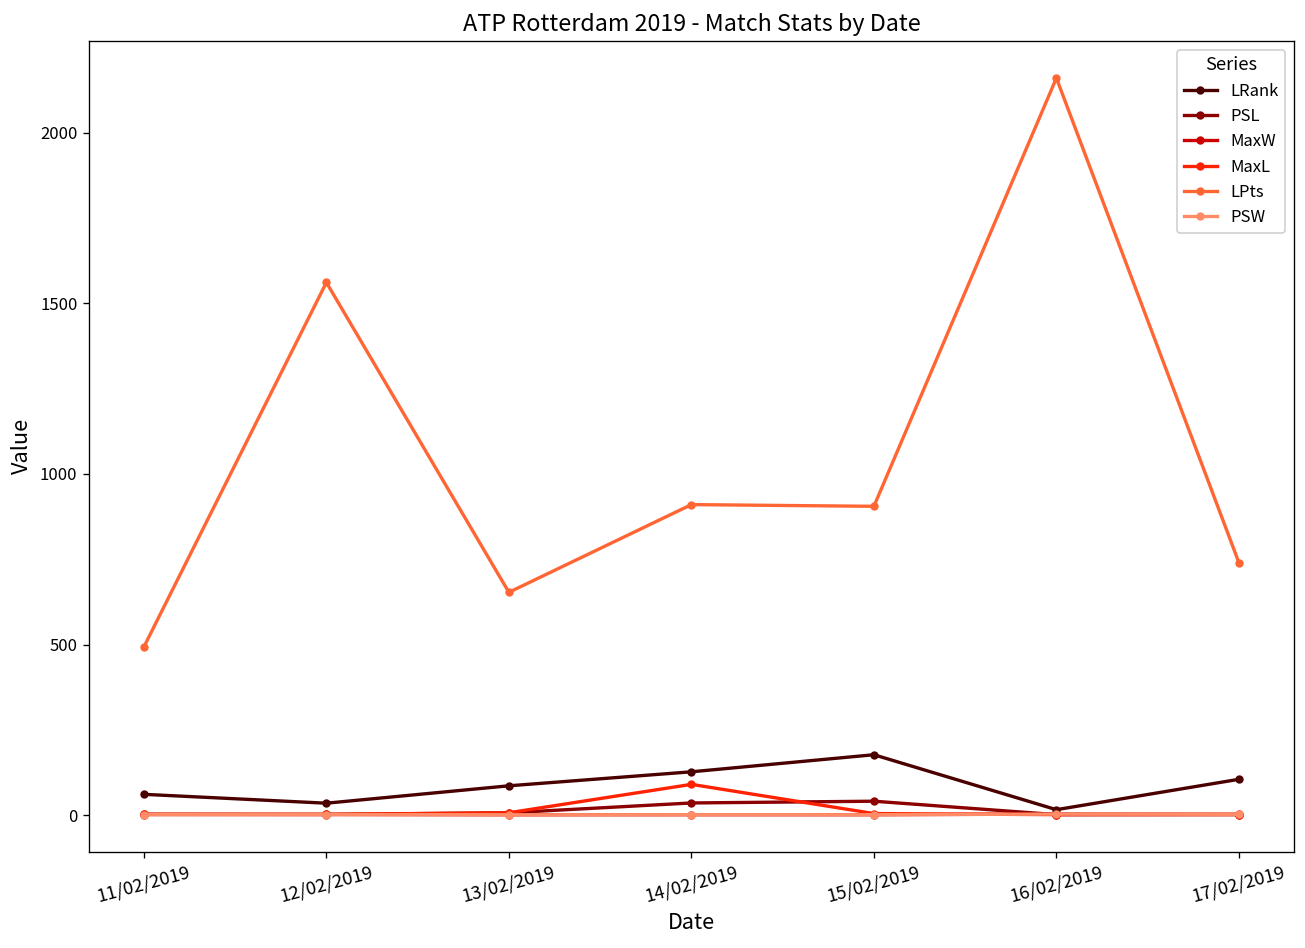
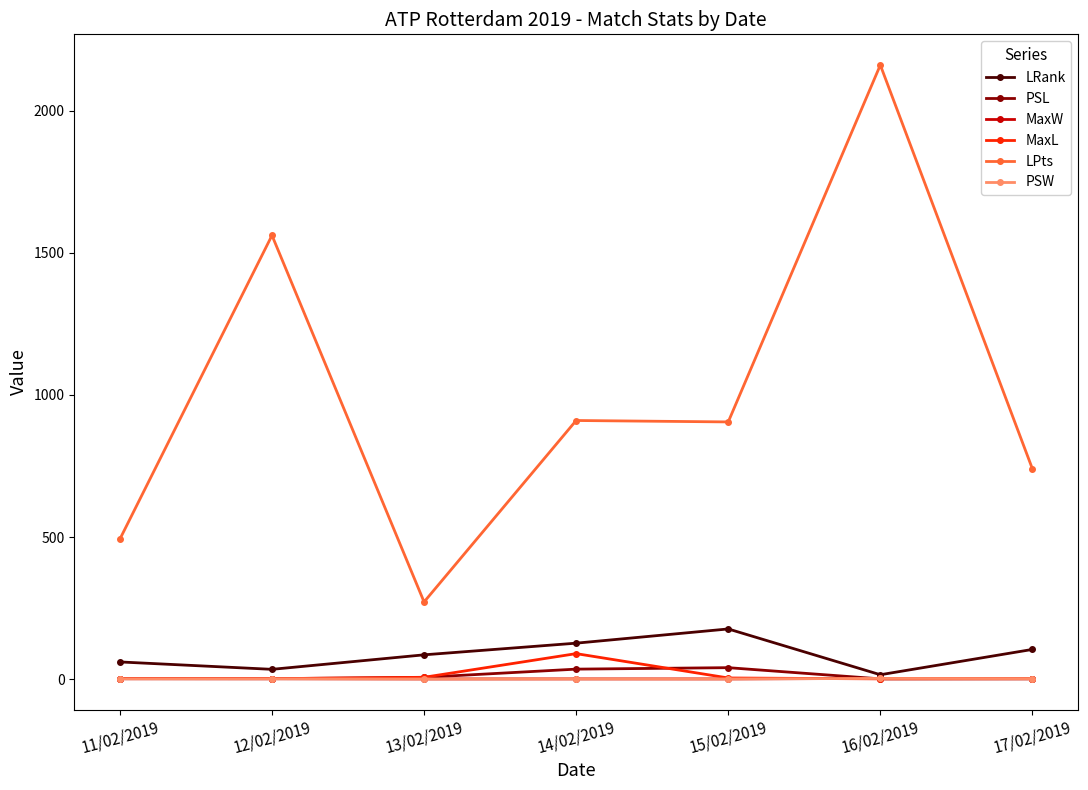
  {
    "LRank": {
      "11/02/2019": 60,
      "12/02/2019": 40,
      "13/02/2019": 90,
      "14/02/2019": 130,
      "15/02/2019": 180,
      "16/02/2019": 20,
      "17/02/2019": 110
    },
    "PSL": {
      "14/02/2019": 40,
      "15/02/2019": 40
    },
    "PSW": {
      "14/02/2019": 0
    },
    "MaxL": {
      "14/02/2019": 90
    },
    "LPts": {
      "11/02/2019": 490,
      "12/02/2019": 1560,
-     "13/02/2019": 650,
+     "13/02/2019": 270,
      "14/02/2019": 910,
      "15/02/2019": 910,
      "16/02/2019": 2160,
      "17/02/2019": 740
    }
  }
